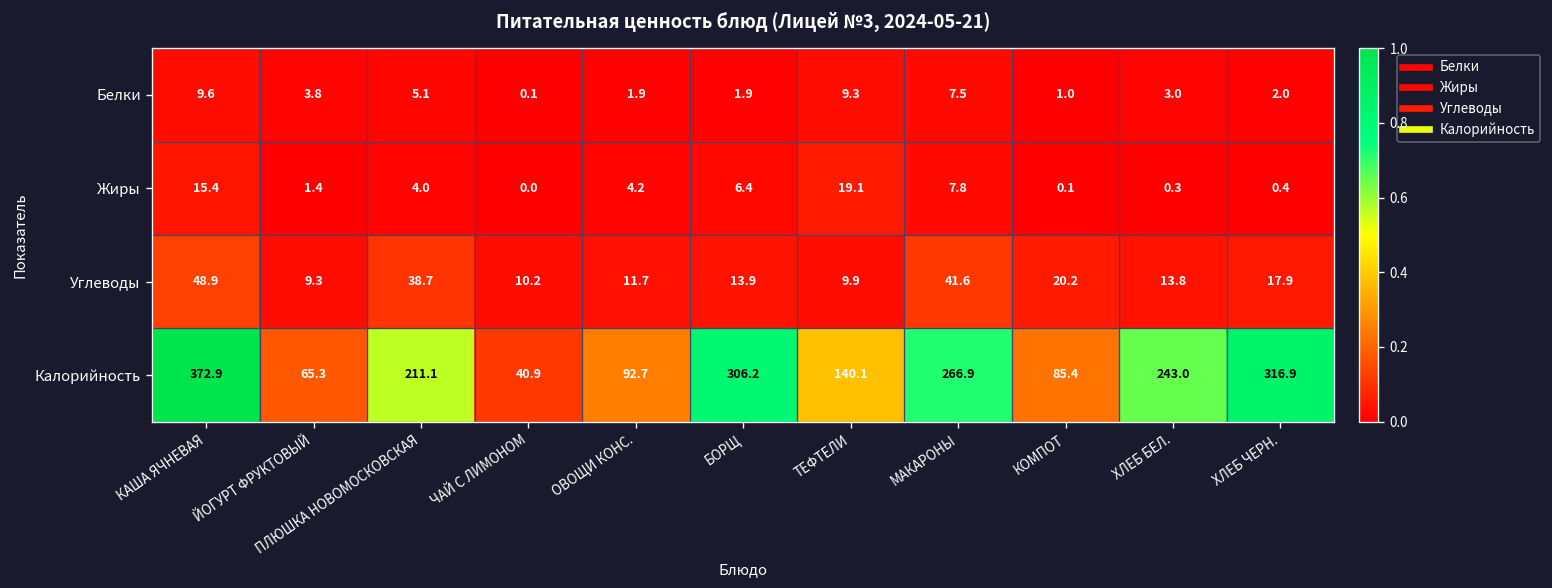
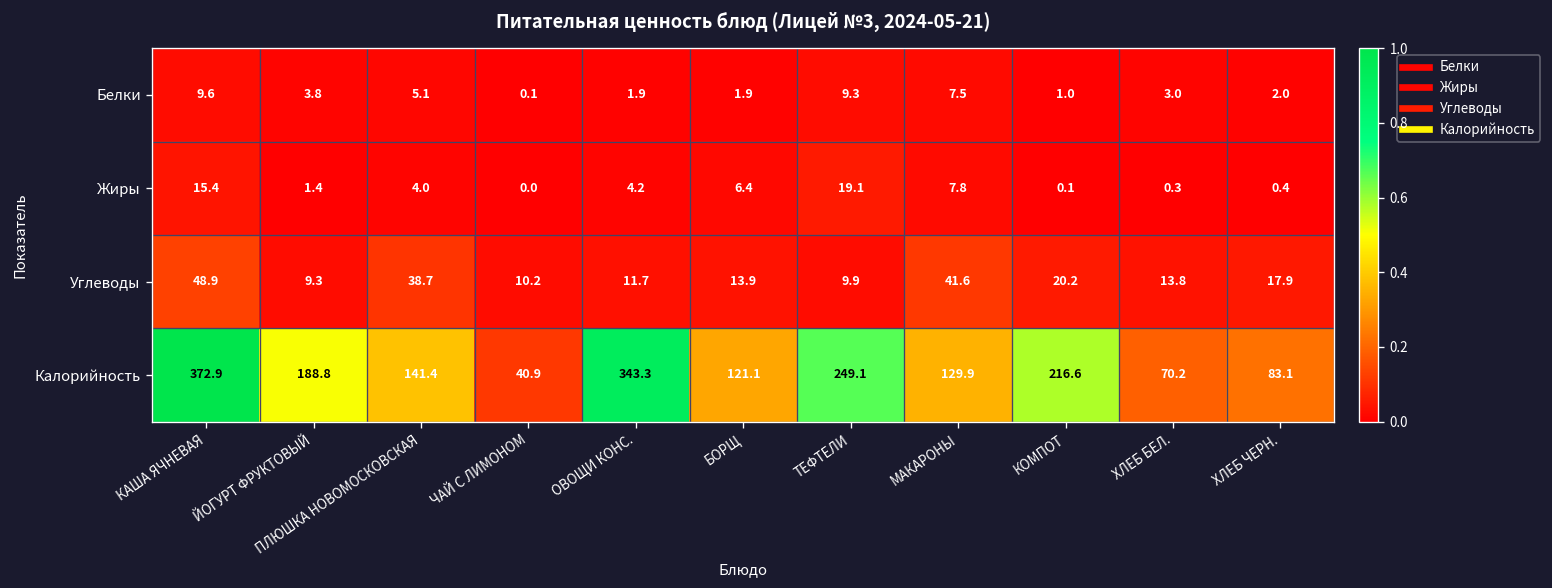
  {
    "Белки": {
      "КАША ЯЧНЕВАЯ": 9.6,
      "ЙОГУРТ ФРУКТОВЫЙ": 3.8,
      "ПЛЮШКА НОВОМОСКОВСКАЯ": 5.1,
      "ЧАЙ С ЛИМОНОМ": 0.1,
      "ОВОЩИ КОНС.": 1.9,
      "БОРЩ": 1.9,
      "ТЕФТЕЛИ": 9.3,
      "МАКАРОНЫ": 7.5,
      "КОМПОТ": 1.0,
      "ХЛЕБ БЕЛ.": 3.0,
      "ХЛЕБ ЧЕРН.": 2.0
    },
    "Жиры": {
      "КАША ЯЧНЕВАЯ": 15.4,
      "ЙОГУРТ ФРУКТОВЫЙ": 1.4,
      "ПЛЮШКА НОВОМОСКОВСКАЯ": 4.0,
      "ЧАЙ С ЛИМОНОМ": 0.0,
      "ОВОЩИ КОНС.": 4.2,
      "БОРЩ": 6.4,
      "ТЕФТЕЛИ": 19.1,
      "МАКАРОНЫ": 7.8,
      "КОМПОТ": 0.1,
      "ХЛЕБ БЕЛ.": 0.3,
      "ХЛЕБ ЧЕРН.": 0.4
    },
    "Углеводы": {
      "КАША ЯЧНЕВАЯ": 48.9,
      "ЙОГУРТ ФРУКТОВЫЙ": 9.3,
      "ПЛЮШКА НОВОМОСКОВСКАЯ": 38.7,
      "ЧАЙ С ЛИМОНОМ": 10.2,
      "ОВОЩИ КОНС.": 11.7,
      "БОРЩ": 13.9,
      "ТЕФТЕЛИ": 9.9,
      "МАКАРОНЫ": 41.6,
      "КОМПОТ": 20.2,
      "ХЛЕБ БЕЛ.": 13.8,
      "ХЛЕБ ЧЕРН.": 17.9
    },
    "Калорийность": {
      "КАША ЯЧНЕВАЯ": 372.9,
-     "ЙОГУРТ ФРУКТОВЫЙ": 65.3,
-     "ПЛЮШКА НОВОМОСКОВСКАЯ": 211.1,
+     "ЙОГУРТ ФРУКТОВЫЙ": 188.8,
+     "ПЛЮШКА НОВОМОСКОВСКАЯ": 141.4,
      "ЧАЙ С ЛИМОНОМ": 40.9,
-     "ОВОЩИ КОНС.": 92.7,
-     "БОРЩ": 306.2,
-     "ТЕФТЕЛИ": 140.1,
-     "МАКАРОНЫ": 266.9,
-     "КОМПОТ": 85.4,
-     "ХЛЕБ БЕЛ.": 243.0,
-     "ХЛЕБ ЧЕРН.": 316.9
+     "ОВОЩИ КОНС.": 343.3,
+     "БОРЩ": 121.1,
+     "ТЕФТЕЛИ": 249.1,
+     "МАКАРОНЫ": 129.9,
+     "КОМПОТ": 216.6,
+     "ХЛЕБ БЕЛ.": 70.2,
+     "ХЛЕБ ЧЕРН.": 83.1
    }
  }
